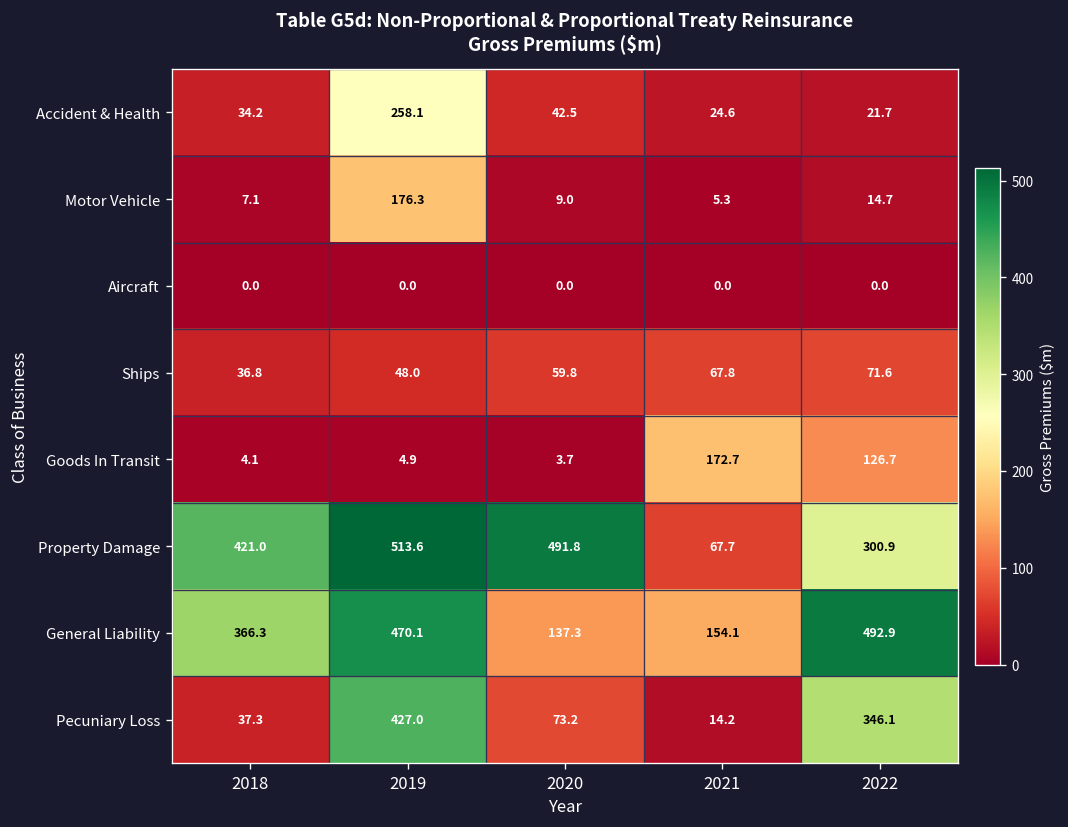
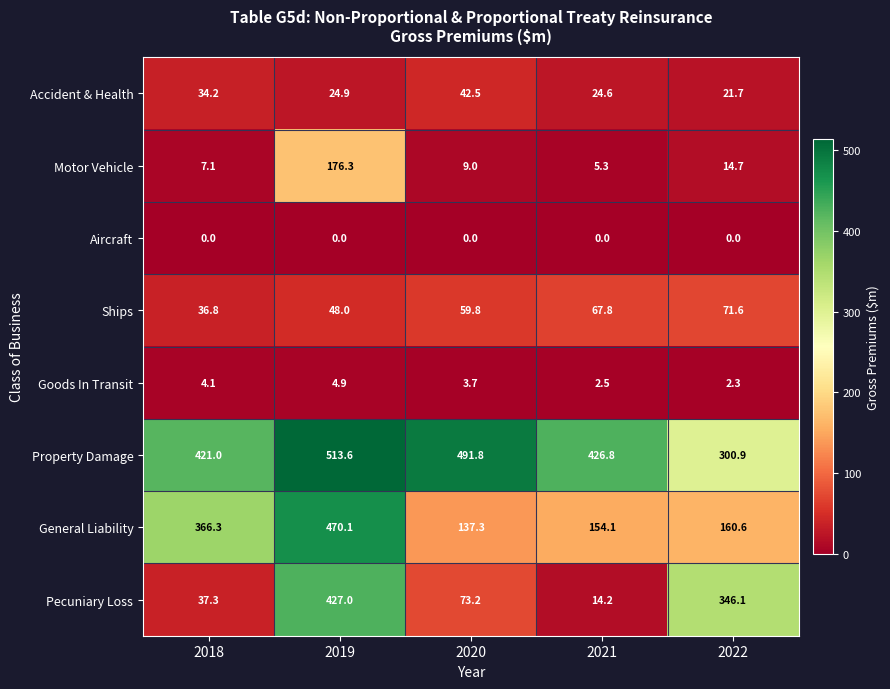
  {
    "Accident & Health": {
      "2018": 34.2,
-     "2019": 258.1,
+     "2019": 24.9,
      "2020": 42.5,
      "2021": 24.6,
      "2022": 21.7
    },
    "Motor Vehicle": {
      "2018": 7.1,
      "2019": 176.3,
      "2020": 9.0,
      "2021": 5.3,
      "2022": 14.7
    },
    "Aircraft": {
      "2018": 0.0,
      "2019": 0.0,
      "2020": 0.0,
      "2021": 0.0,
      "2022": 0.0
    },
    "Ships": {
      "2018": 36.8,
      "2019": 48.0,
      "2020": 59.8,
      "2021": 67.8,
      "2022": 71.6
    },
    "Goods In Transit": {
      "2018": 4.1,
      "2019": 4.9,
      "2020": 3.7,
-     "2021": 172.7,
-     "2022": 126.7
+     "2021": 2.5,
+     "2022": 2.3
    },
    "Property Damage": {
      "2018": 421.0,
      "2019": 513.6,
      "2020": 491.8,
-     "2021": 67.7,
+     "2021": 426.8,
      "2022": 300.9
    },
    "General Liability": {
      "2018": 366.3,
      "2019": 470.1,
      "2020": 137.3,
      "2021": 154.1,
-     "2022": 492.9
+     "2022": 160.6
    },
    "Pecuniary Loss": {
      "2018": 37.3,
      "2019": 427.0,
      "2020": 73.2,
      "2021": 14.2,
      "2022": 346.1
    }
  }
